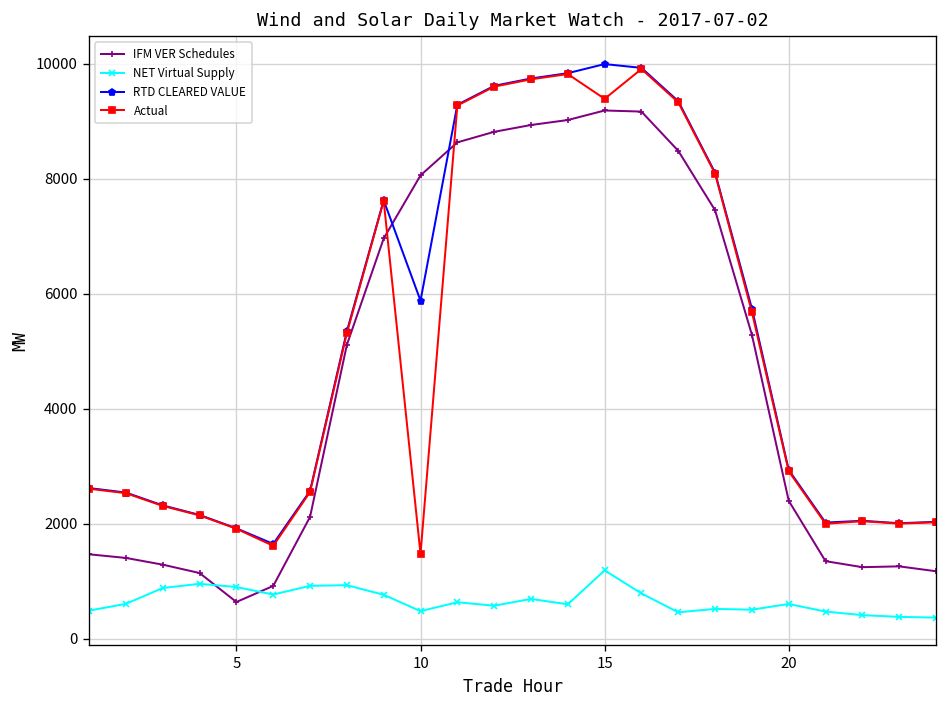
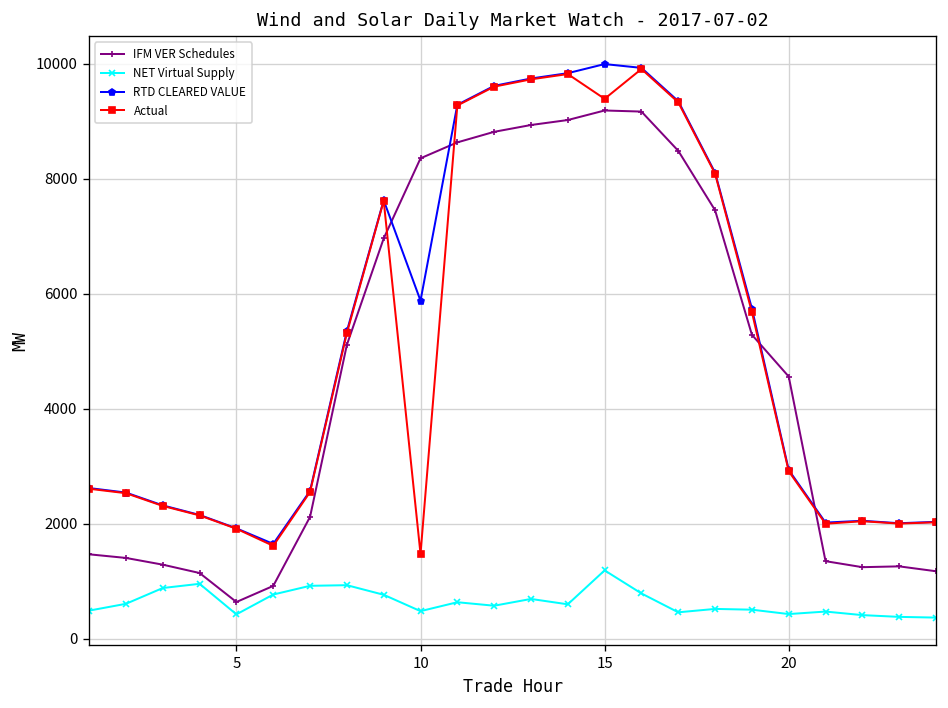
  {
    "IFM VER Schedules": {
      "5": 600,
-     "10": 8100,
+     "10": 8400,
      "15": 9200,
-     "20": 2400
+     "20": 4600
    },
    "NET Virtual Supply": {
-     "5": 900,
+     "5": 400,
      "10": 500,
      "15": 1200,
-     "20": 600
+     "20": 400
    },
    "RTD CLEARED VALUE": {
      "10": 5900,
      "15": 10000
    },
    "Actual": {
      "10": 1500,
      "15": 9400
    }
  }
